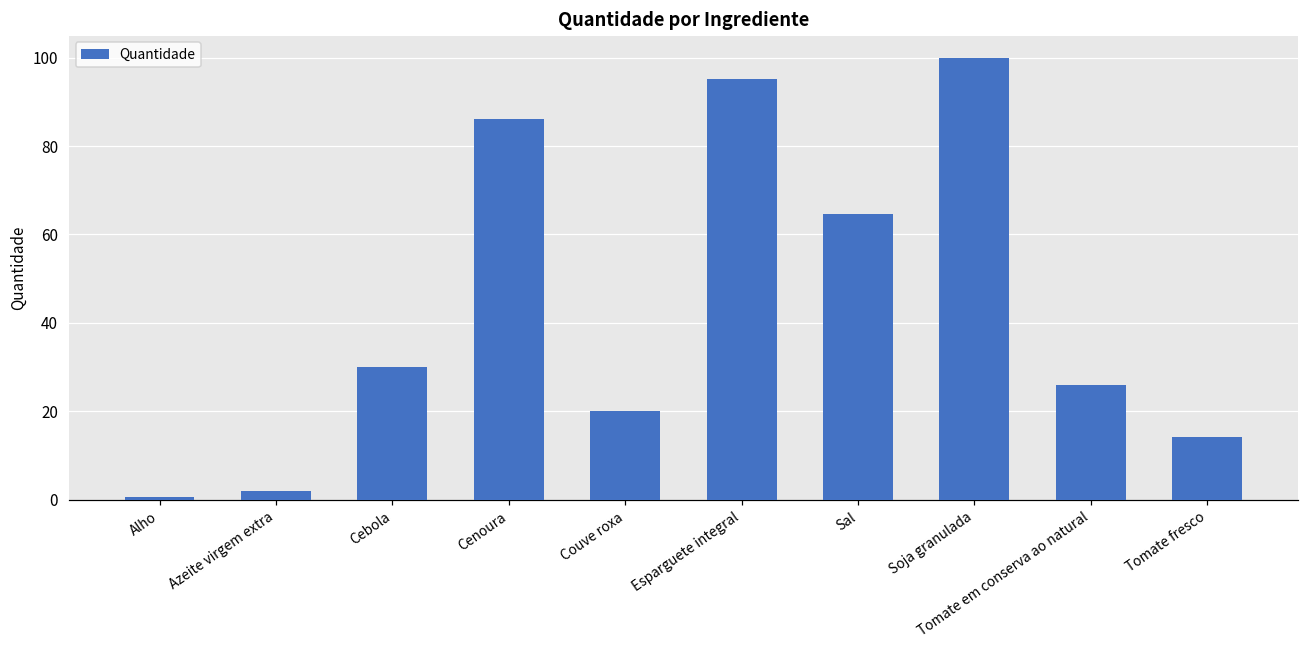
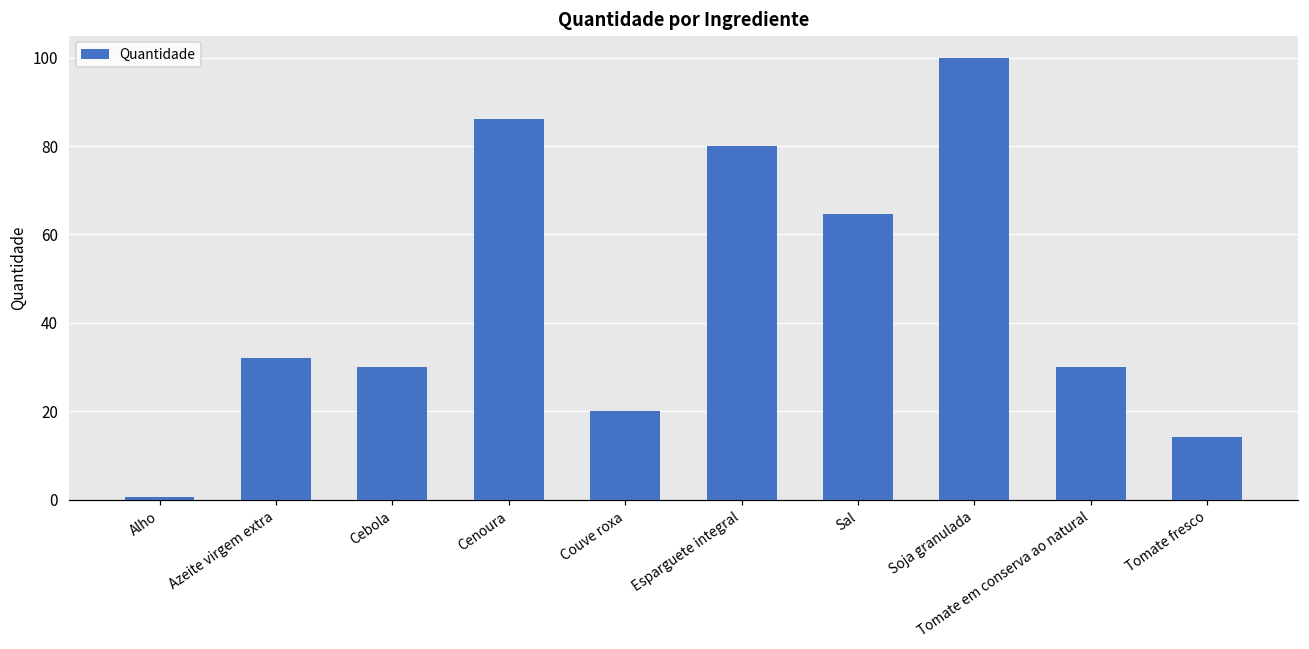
  {
-   "Azeite virgem extra": 2,
+   "Azeite virgem extra": 32,
    "Cebola": 30,
    "Cenoura": 86,
    "Couve roxa": 20,
-   "Esparguete integral": 95,
+   "Esparguete integral": 80,
    "Sal": 65,
    "Soja granulada": 100,
-   "Tomate em conserva ao natural": 26,
+   "Tomate em conserva ao natural": 30,
    "Tomate fresco": 14
  }
